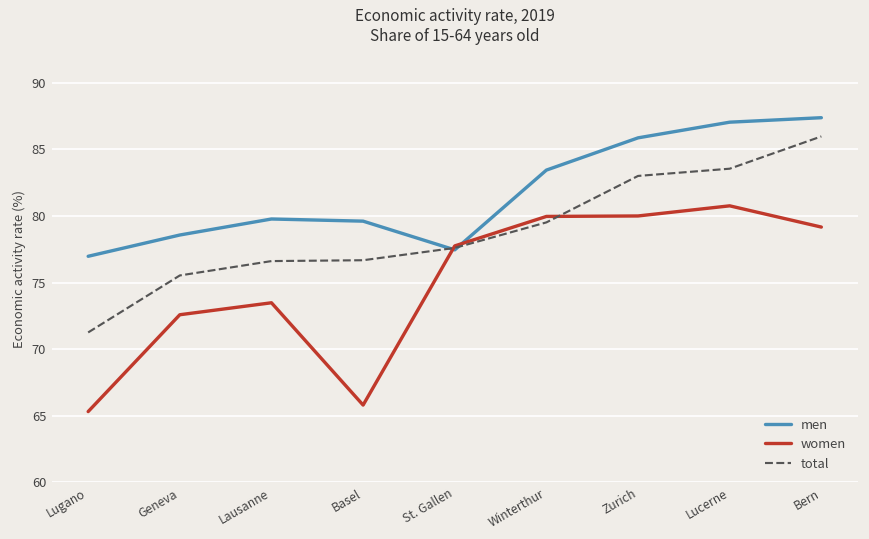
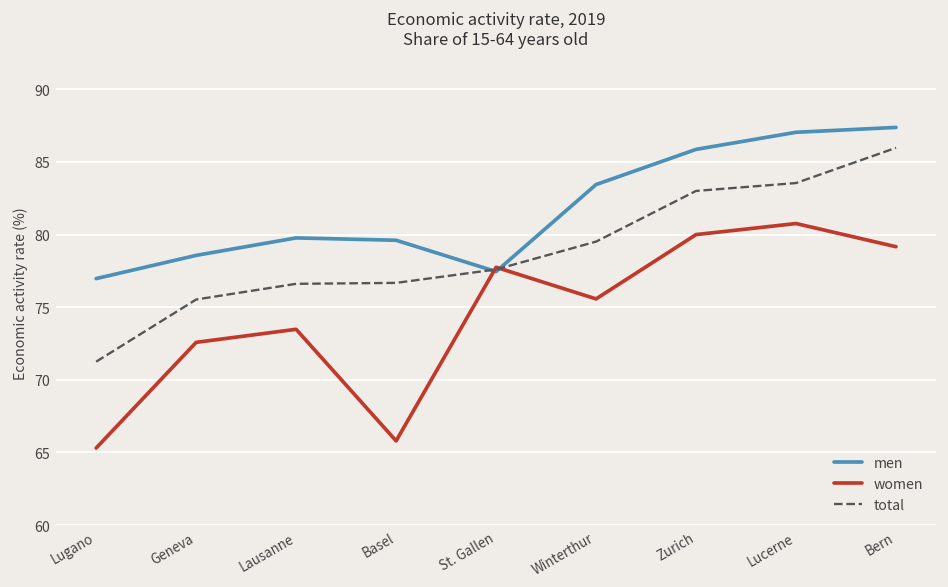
  {
    "men": {
      "Lugano": 77.0,
      "Geneva": 78.6,
      "Lausanne": 79.8,
      "Basel": 79.6,
      "Winterthur": 83.4,
      "Zurich": 85.9,
      "Lucerne": 87.0,
      "Bern": 87.4
    },
    "women": {
      "Lugano": 65.3,
      "Geneva": 72.6,
      "Lausanne": 73.5,
      "Basel": 65.8,
-     "Winterthur": 80.0,
+     "Winterthur": 75.6,
      "Zurich": 80.0,
      "Lucerne": 80.8,
      "Bern": 79.2
    },
    "total": {
      "Lugano": 71.2,
      "Geneva": 75.5,
      "Lausanne": 76.6,
      "Basel": 76.7,
      "Winterthur": 79.5,
      "Zurich": 83.0,
      "Lucerne": 83.5,
      "Bern": 86.0
    }
  }
